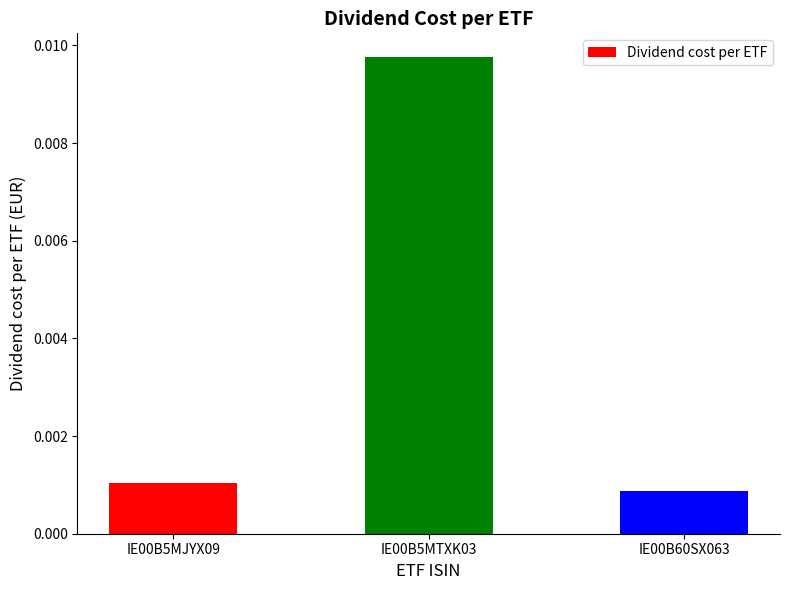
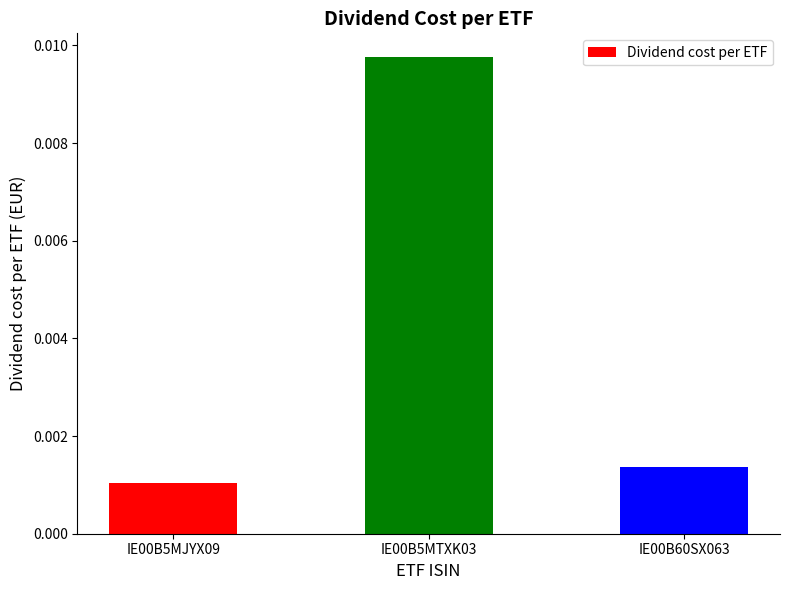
  {
    "IE00B5MJYX09": 0.0010,
    "IE00B5MTXK03": 0.0098,
-   "IE00B60SX063": 0.0009
+   "IE00B60SX063": 0.0014
  }
